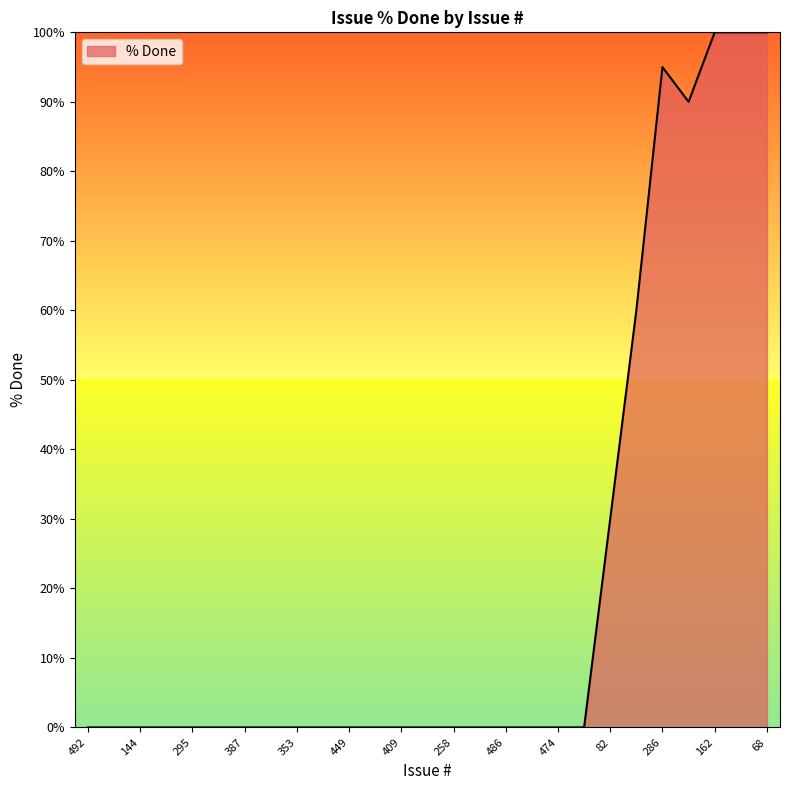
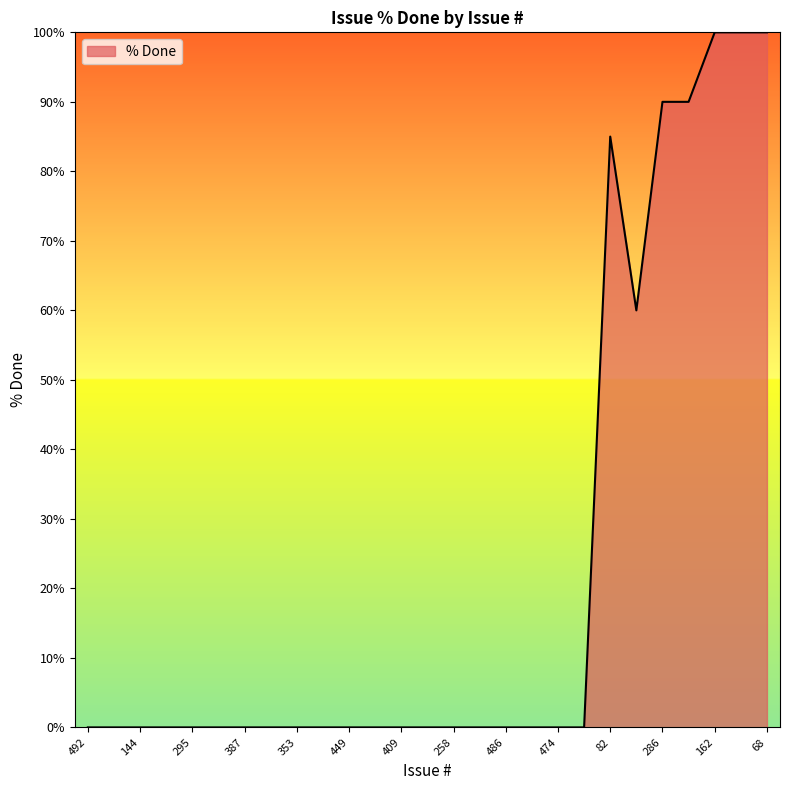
  {
    "492": "0%",
    "144": "0%",
    "295": "0%",
    "387": "0%",
    "353": "0%",
    "449": "0%",
    "409": "0%",
    "258": "0%",
    "486": "0%",
    "474": "0%",
-   "82": "30%",
-   "286": "95%",
+   "82": "85%",
+   "286": "90%",
    "162": "100%",
    "68": "100%"
  }
